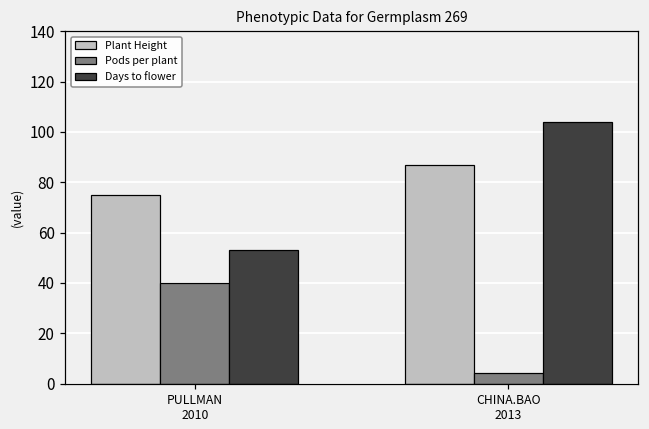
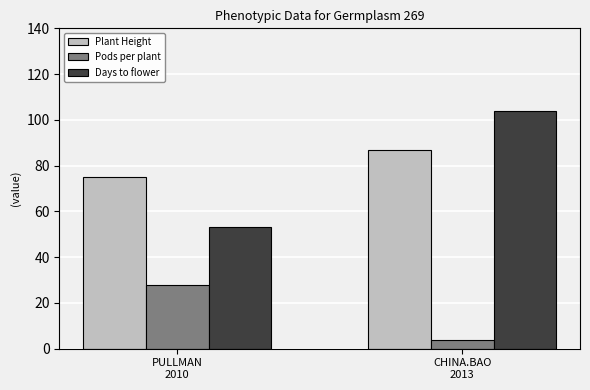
  {
    "Plant Height": {
      "PULLMAN 2010": 75,
      "CHINA.BAO 2013": 87
    },
    "Pods per plant": {
-     "PULLMAN 2010": 40,
+     "PULLMAN 2010": 28,
      "CHINA.BAO 2013": 4
    },
    "Days to flower": {
      "PULLMAN 2010": 53,
      "CHINA.BAO 2013": 104
    }
  }
